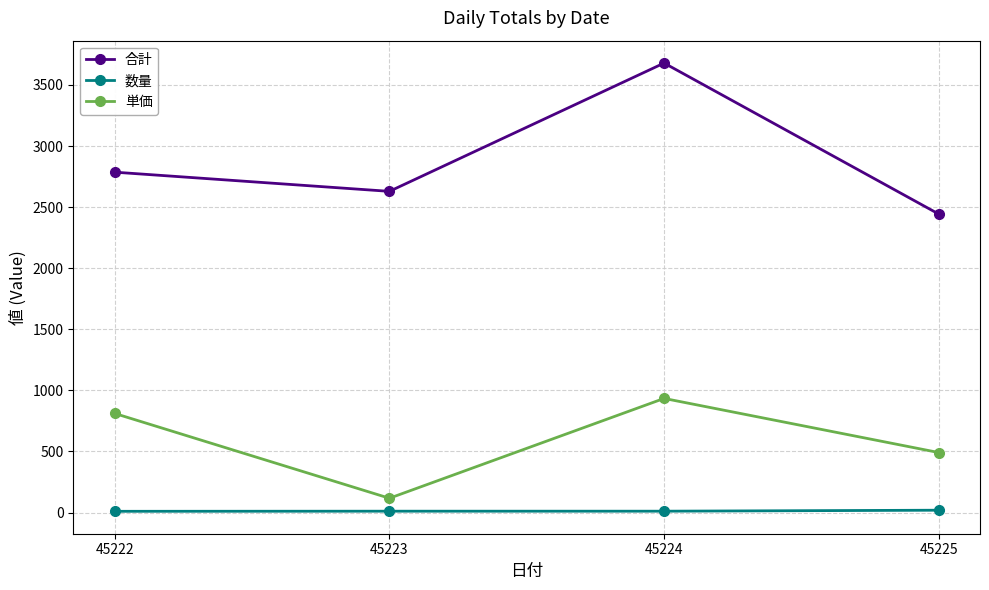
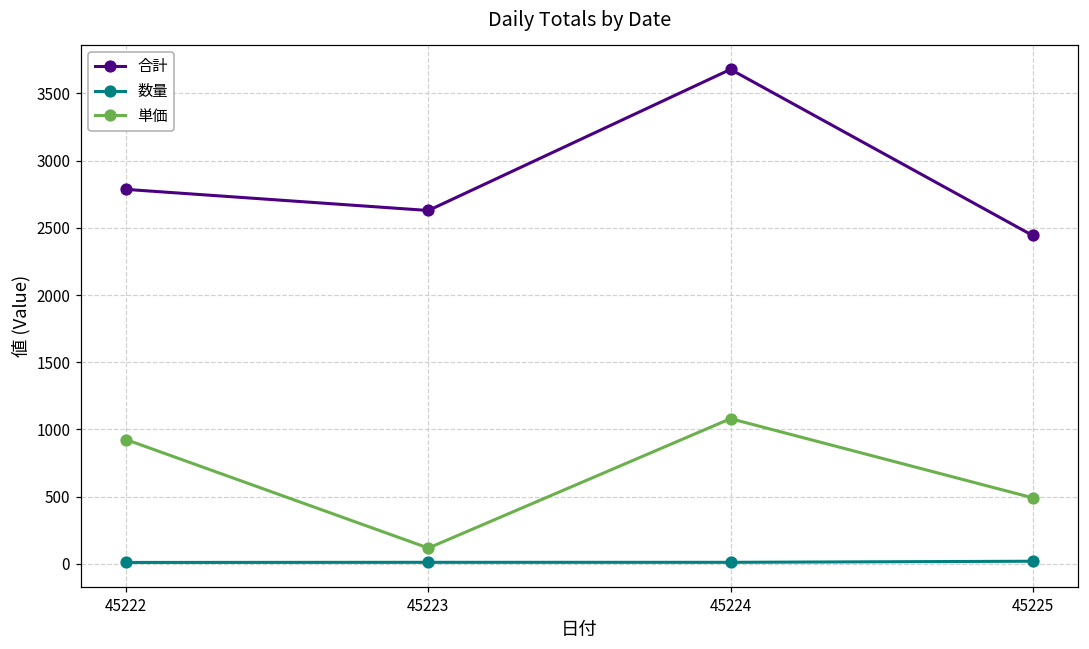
  {
    "合計": {
      "45222": 2790,
      "45223": 2630,
      "45224": 3680,
      "45225": 2440
    },
    "数量": {
      "45222": 10,
      "45223": 10,
      "45224": 10,
      "45225": 20
    },
    "単価": {
-     "45222": 810,
+     "45222": 920,
      "45223": 120,
-     "45224": 930,
+     "45224": 1080,
      "45225": 490
    }
  }
